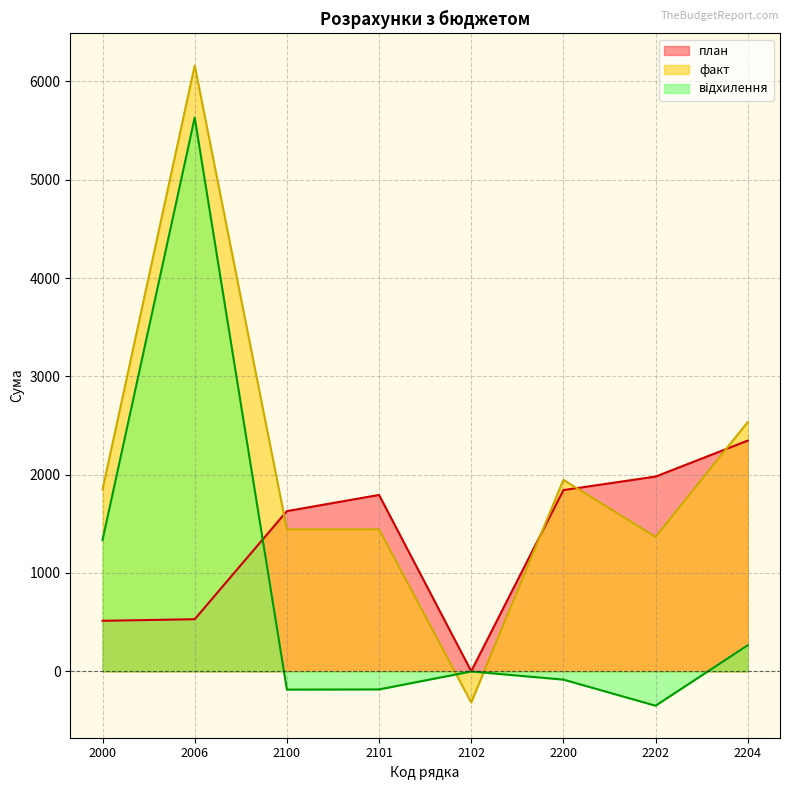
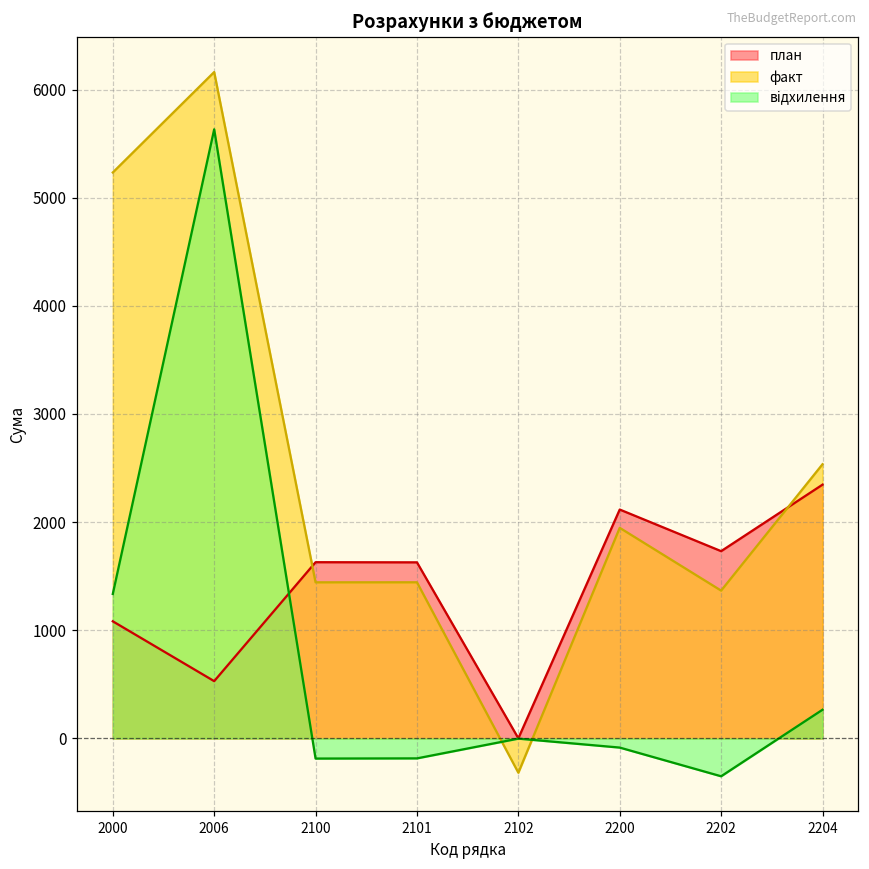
  {
    "план": {
-     "2000": 500,
+     "2000": 1100,
      "2006": 500,
      "2100": 1600,
-     "2101": 1800,
-     "2200": 1800,
-     "2202": 2000,
+     "2101": 1600,
+     "2200": 2100,
+     "2202": 1700,
      "2204": 2300
    },
    "факт": {
-     "2000": 1800
+     "2000": 5200
    }
  }
